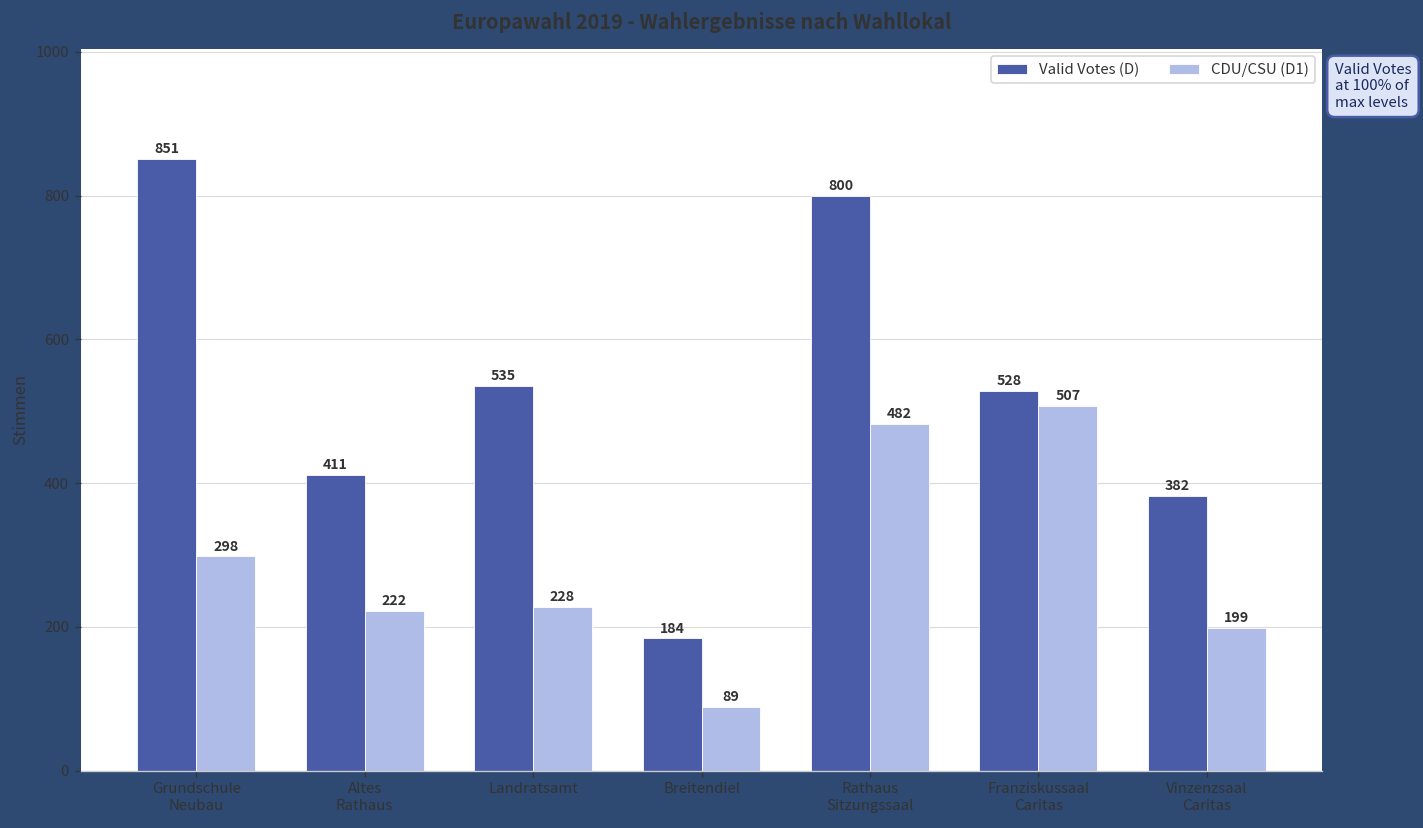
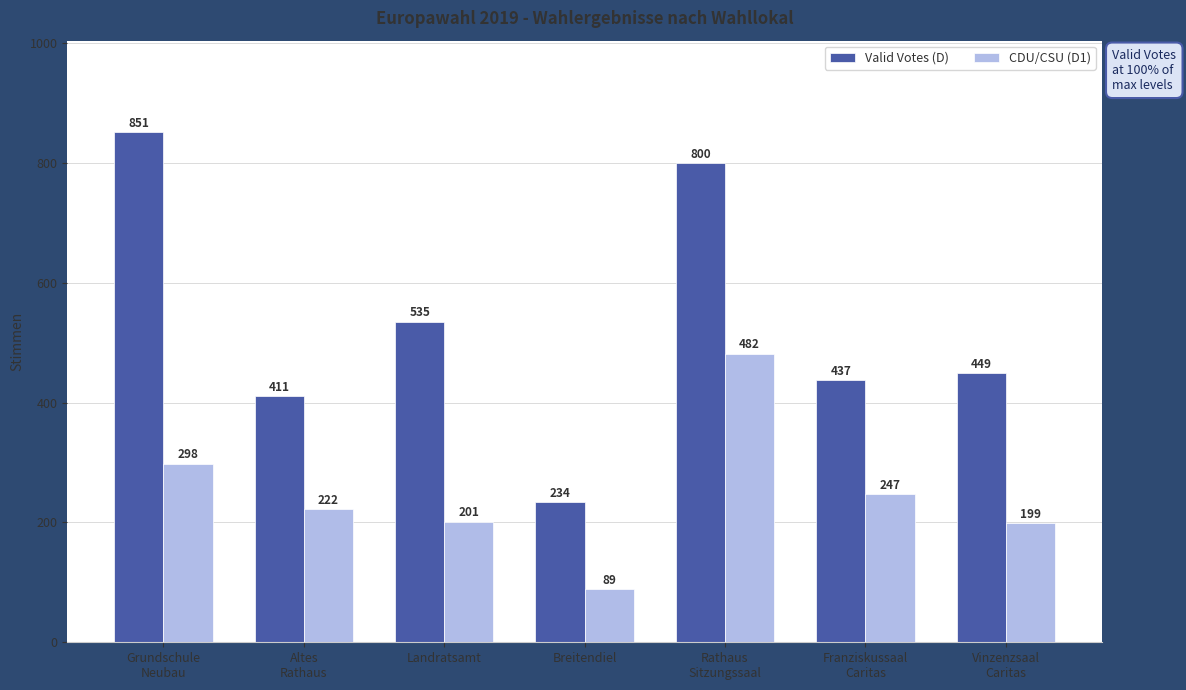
  {
    "Valid Votes (D)": {
      "Grundschule Neubau": 851,
      "Altes Rathaus": 411,
      "Landratsamt": 535,
-     "Breitendiel": 184,
+     "Breitendiel": 234,
      "Rathaus Sitzungssaal": 800,
-     "Franziskussaal Caritas": 528,
-     "Vinzenzsaal Caritas": 382
+     "Franziskussaal Caritas": 437,
+     "Vinzenzsaal Caritas": 449
    },
    "CDU/CSU (D1)": {
      "Grundschule Neubau": 298,
      "Altes Rathaus": 222,
-     "Landratsamt": 228,
+     "Landratsamt": 201,
      "Breitendiel": 89,
      "Rathaus Sitzungssaal": 482,
-     "Franziskussaal Caritas": 507,
+     "Franziskussaal Caritas": 247,
      "Vinzenzsaal Caritas": 199
    }
  }
